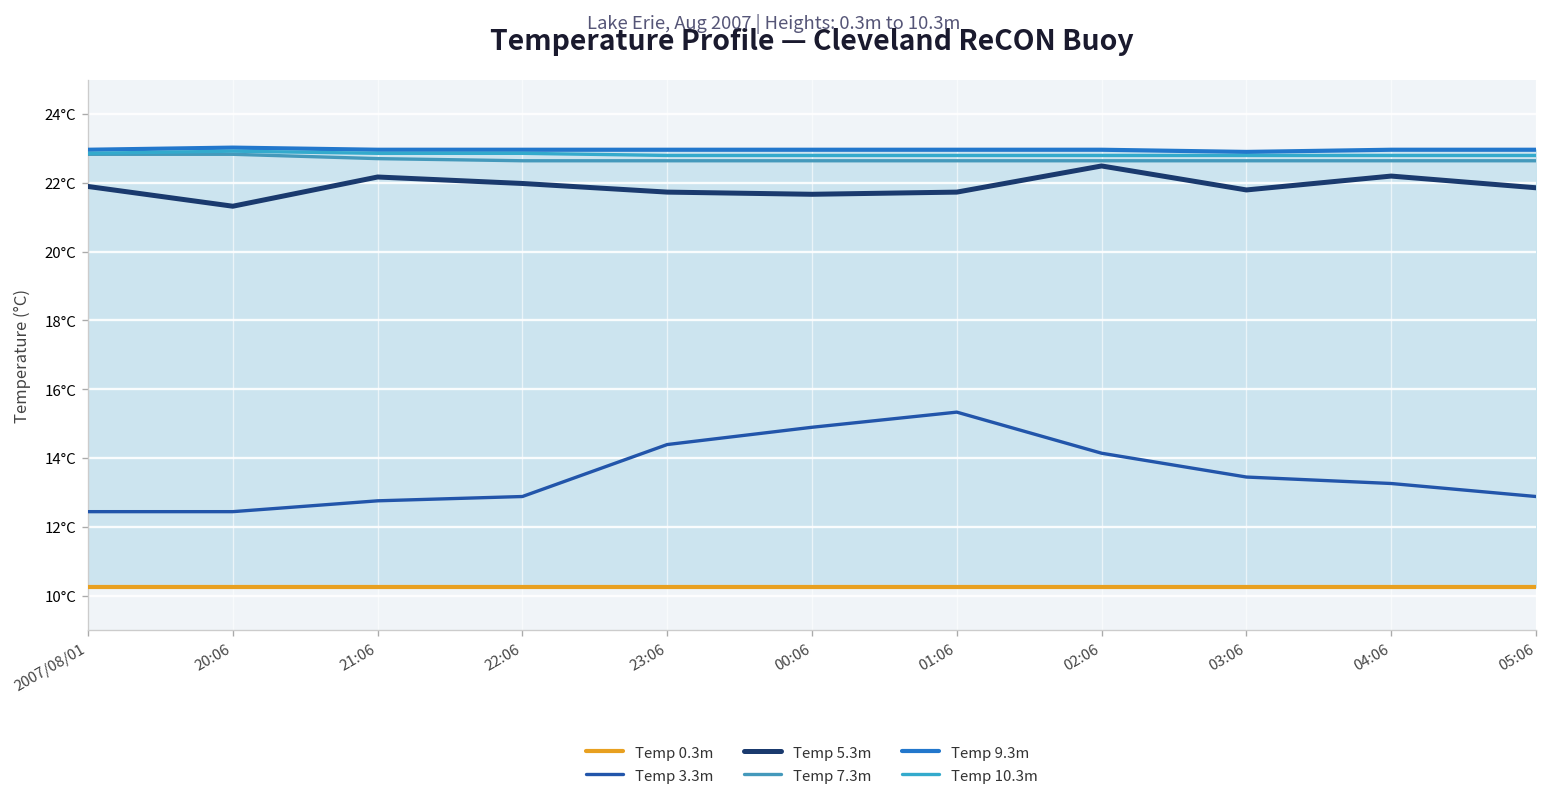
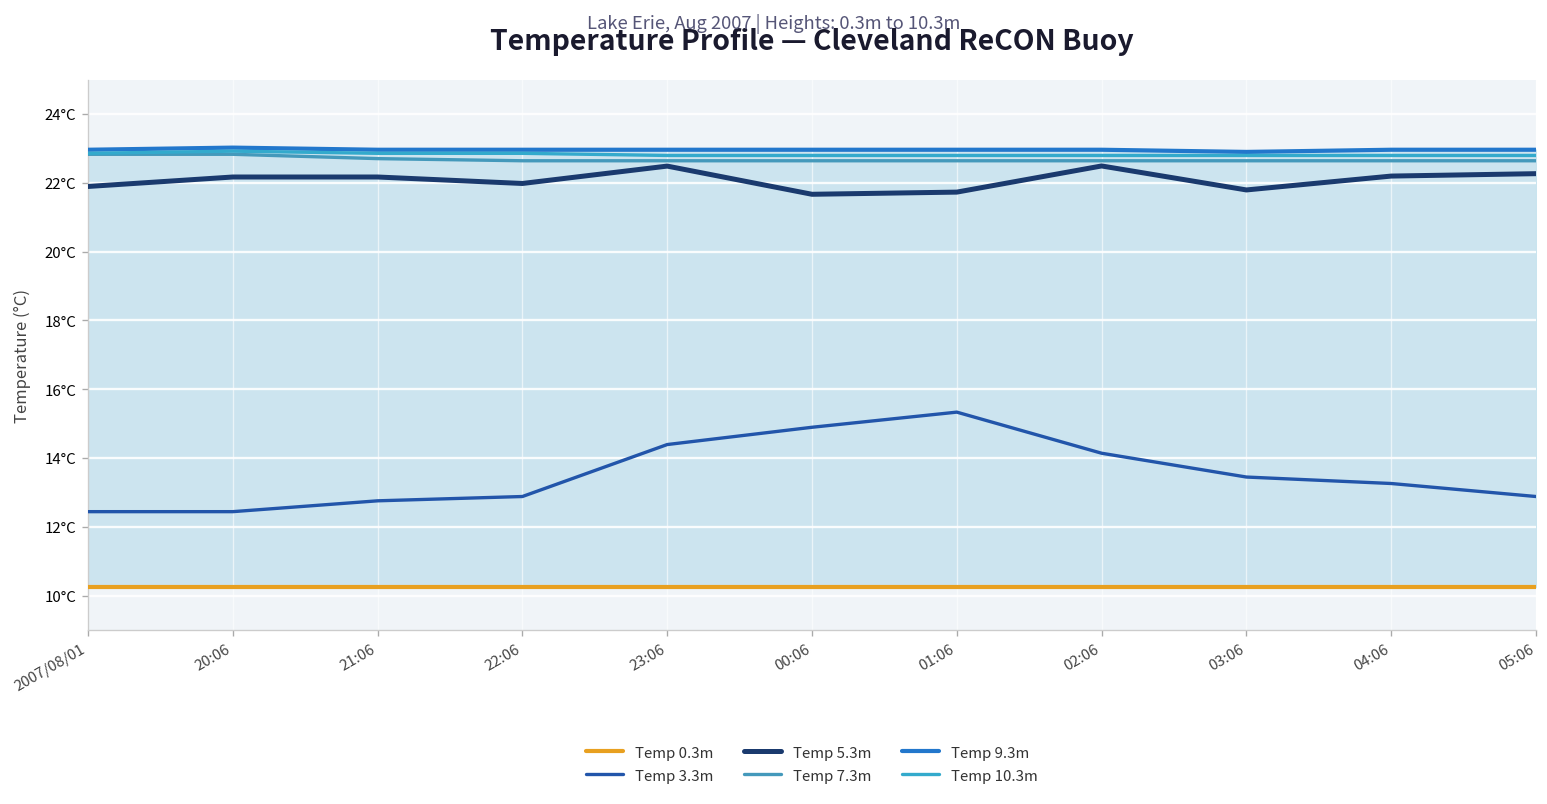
  {
    "Temp 0.3m": {
      "2007/08/01": "10.3°C",
      "20:06": "10.3°C",
      "21:06": "10.3°C",
      "22:06": "10.3°C",
      "23:06": "10.3°C",
      "00:06": "10.3°C",
      "01:06": "10.3°C",
      "02:06": "10.3°C",
      "03:06": "10.3°C",
      "04:06": "10.3°C",
      "05:06": "10.3°C"
    },
    "Temp 5.3m": {
      "2007/08/01": "21.9°C",
-     "20:06": "21.3°C",
+     "20:06": "22.2°C",
      "21:06": "22.2°C",
      "22:06": "22.0°C",
-     "23:06": "21.7°C",
+     "23:06": "22.5°C",
      "00:06": "21.7°C",
      "01:06": "21.7°C",
      "02:06": "22.5°C",
      "03:06": "21.8°C",
      "04:06": "22.2°C",
-     "05:06": "21.9°C"
+     "05:06": "22.3°C"
    }
  }
